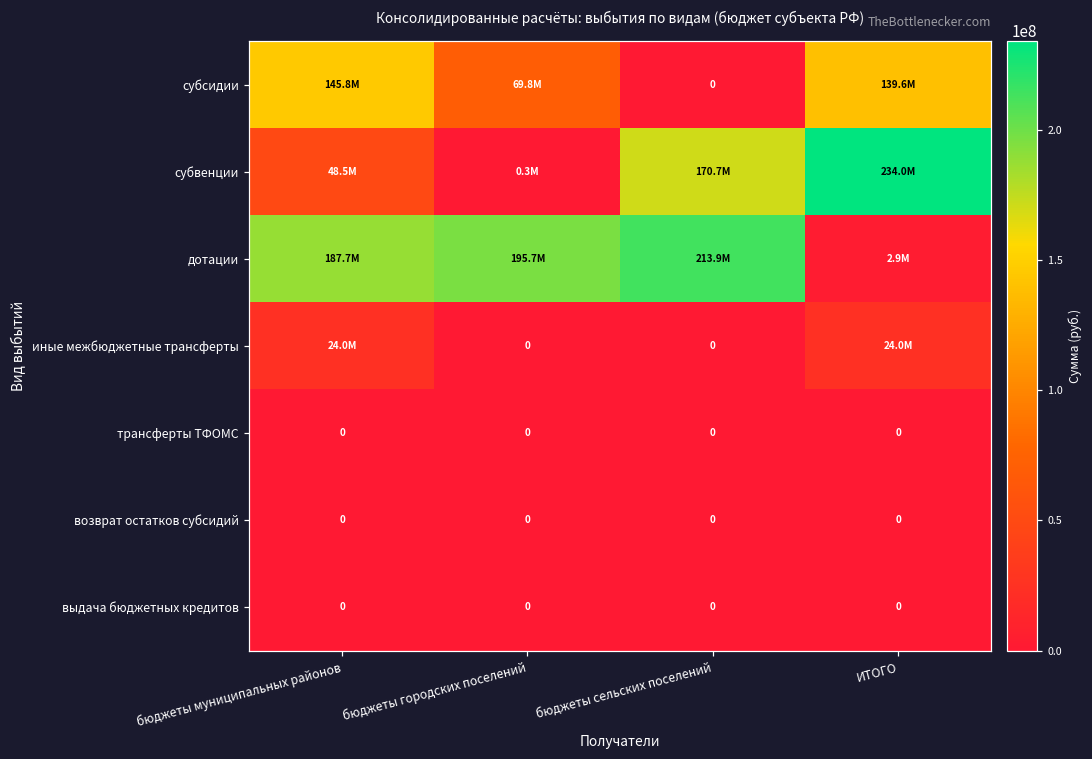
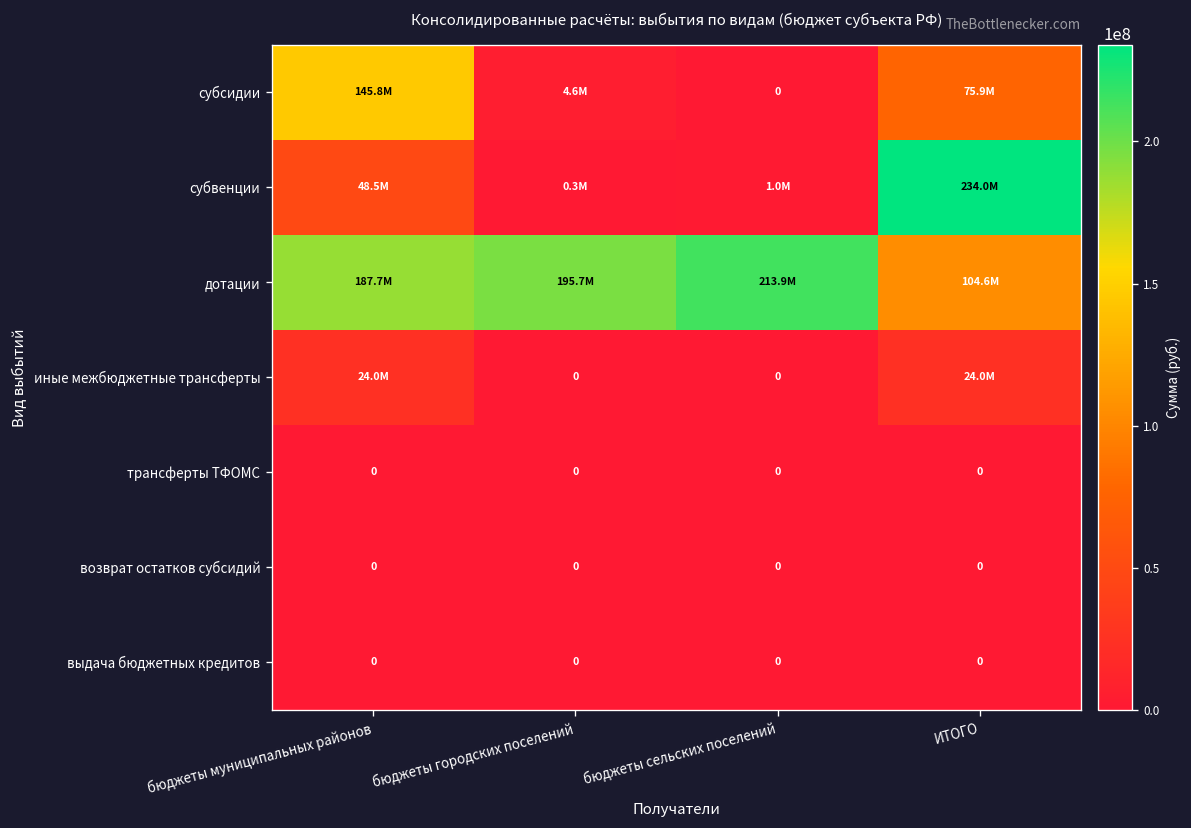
  {
    "субсидии": {
      "бюджеты муниципальных районов": "145.8M",
-     "бюджеты городских поселений": "69.8M",
+     "бюджеты городских поселений": "4.6M",
      "бюджеты сельских поселений": "0",
-     "ИТОГО": "139.6M"
+     "ИТОГО": "75.9M"
    },
    "субвенции": {
      "бюджеты муниципальных районов": "48.5M",
      "бюджеты городских поселений": "0.3M",
-     "бюджеты сельских поселений": "170.7M",
+     "бюджеты сельских поселений": "1.0M",
      "ИТОГО": "234.0M"
    },
    "дотации": {
      "бюджеты муниципальных районов": "187.7M",
      "бюджеты городских поселений": "195.7M",
      "бюджеты сельских поселений": "213.9M",
-     "ИТОГО": "2.9M"
+     "ИТОГО": "104.6M"
    },
    "иные межбюджетные трансферты": {
      "бюджеты муниципальных районов": "24.0M",
      "бюджеты городских поселений": "0",
      "бюджеты сельских поселений": "0",
      "ИТОГО": "24.0M"
    },
    "трансферты ТФОМС": {
      "бюджеты муниципальных районов": "0",
      "бюджеты городских поселений": "0",
      "бюджеты сельских поселений": "0",
      "ИТОГО": "0"
    },
    "возврат остатков субсидий": {
      "бюджеты муниципальных районов": "0",
      "бюджеты городских поселений": "0",
      "бюджеты сельских поселений": "0",
      "ИТОГО": "0"
    },
    "выдача бюджетных кредитов": {
      "бюджеты муниципальных районов": "0",
      "бюджеты городских поселений": "0",
      "бюджеты сельских поселений": "0",
      "ИТОГО": "0"
    }
  }
